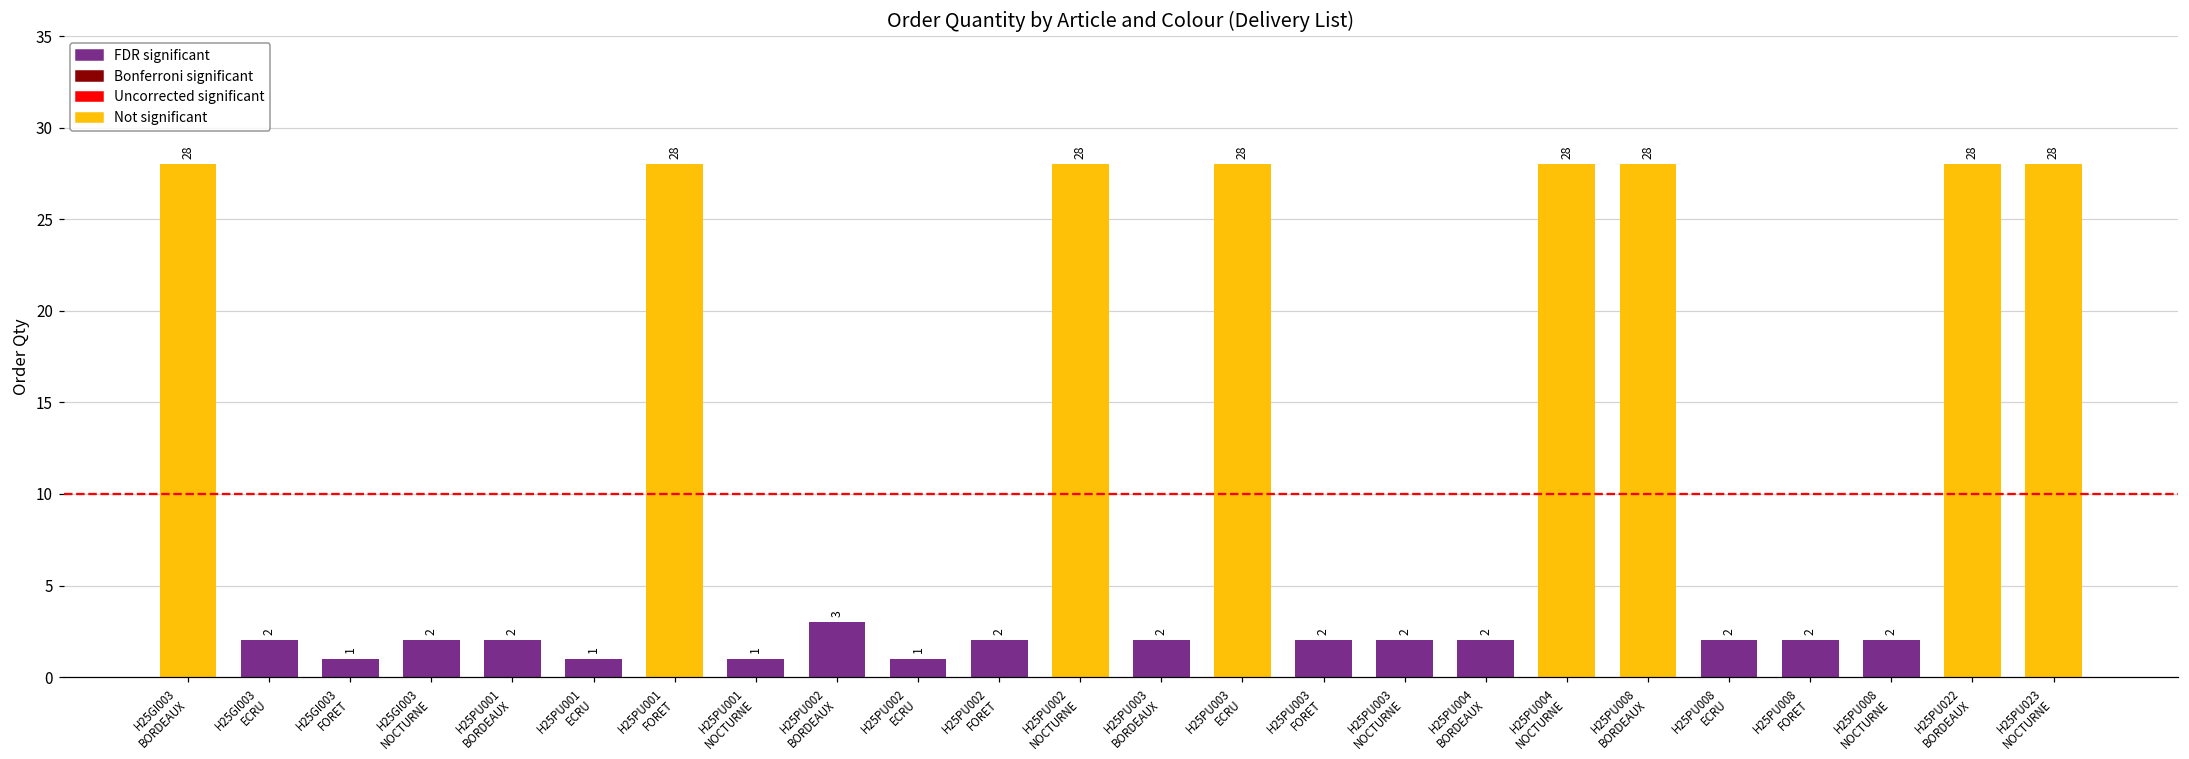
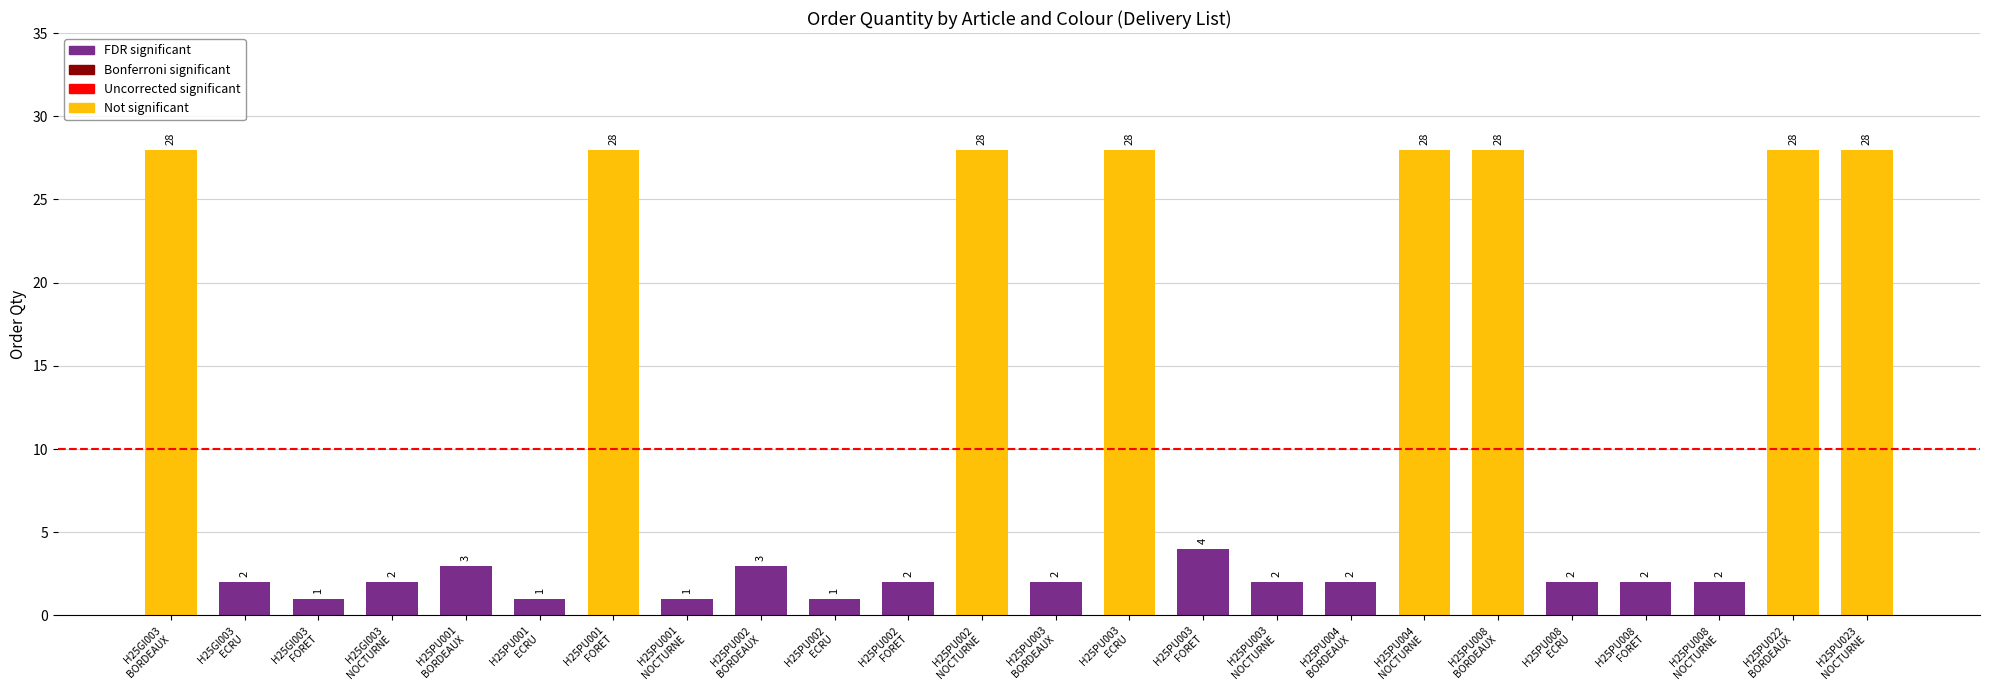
  {
    "H25GI003 BORDEAUX": 28,
    "H25GI003 ECRU": 2,
    "H25GI003 FORET": 1,
    "H25GI003 NOCTURNE": 2,
-   "H25PU001 BORDEAUX": 2,
+   "H25PU001 BORDEAUX": 3,
    "H25PU001 ECRU": 1,
    "H25PU001 FORET": 28,
    "H25PU001 NOCTURNE": 1,
    "H25PU002 BORDEAUX": 3,
    "H25PU002 ECRU": 1,
    "H25PU002 FORET": 2,
    "H25PU002 NOCTURNE": 28,
    "H25PU003 BORDEAUX": 2,
    "H25PU003 ECRU": 28,
-   "H25PU003 FORET": 2,
+   "H25PU003 FORET": 4,
    "H25PU003 NOCTURNE": 2,
    "H25PU004 BORDEAUX": 2,
    "H25PU004 NOCTURNE": 28,
    "H25PU008 BORDEAUX": 28,
    "H25PU008 ECRU": 2,
    "H25PU008 FORET": 2,
    "H25PU008 NOCTURNE": 2,
    "H25PU022 BORDEAUX": 28,
    "H25PU023 NOCTURNE": 28
  }
